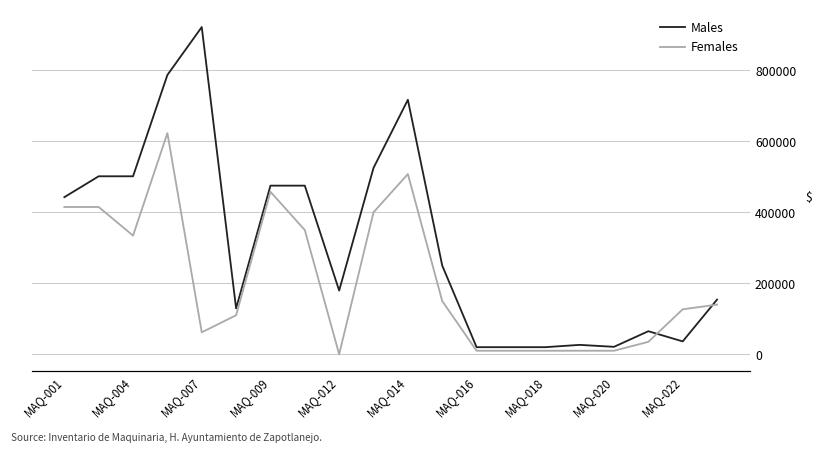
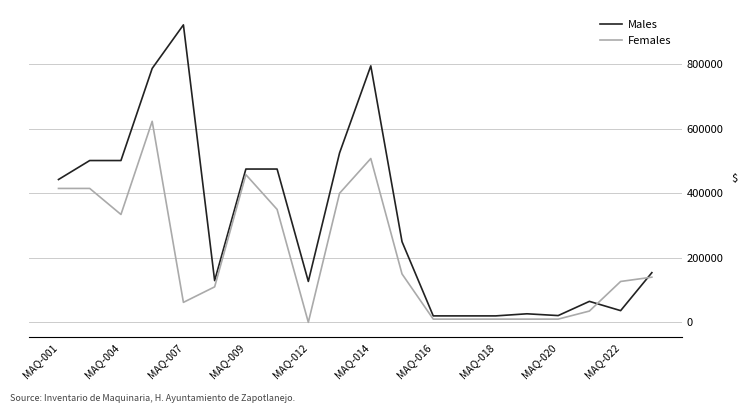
  {
    "Males": {
      "MAQ-001": 440000,
      "MAQ-004": 500000,
      "MAQ-007": 920000,
      "MAQ-009": 480000,
-     "MAQ-012": 180000,
-     "MAQ-014": 720000,
+     "MAQ-012": 130000,
+     "MAQ-014": 790000,
      "MAQ-016": 20000,
      "MAQ-018": 20000,
      "MAQ-020": 20000,
      "MAQ-022": 40000
    },
    "Females": {
      "MAQ-001": 420000,
      "MAQ-004": 330000,
      "MAQ-007": 60000,
      "MAQ-009": 460000,
      "MAQ-012": 0,
      "MAQ-014": 510000,
      "MAQ-016": 10000,
      "MAQ-018": 10000,
      "MAQ-020": 10000,
      "MAQ-022": 130000
    }
  }
